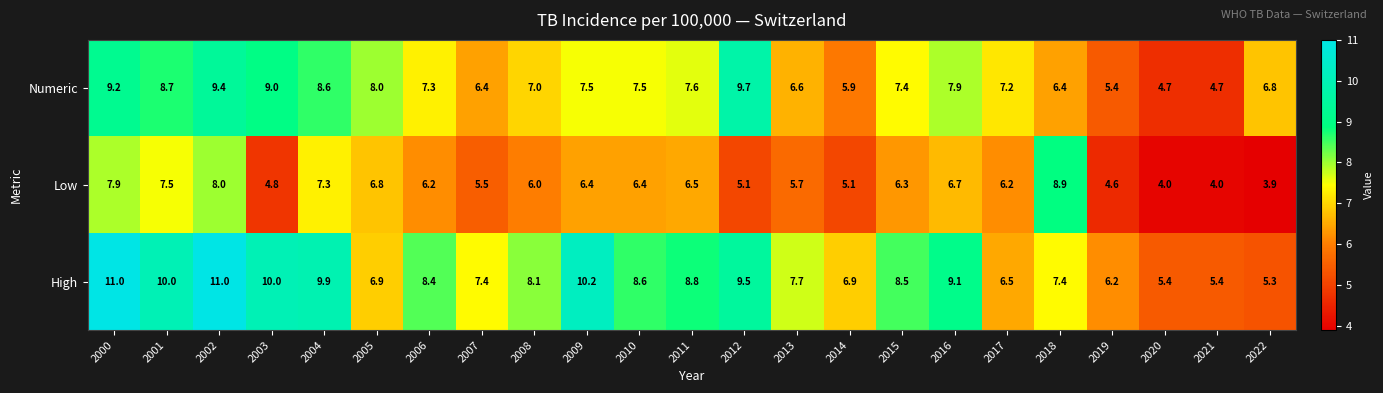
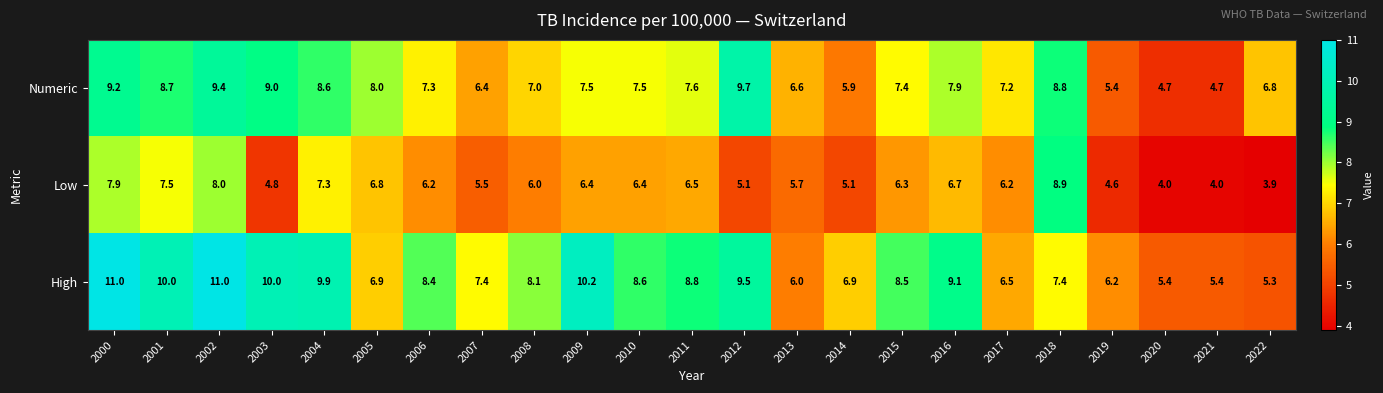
  {
    "Numeric": {
      "2000": 9.2,
      "2001": 8.7,
      "2002": 9.4,
      "2003": 9.0,
      "2004": 8.6,
      "2005": 8.0,
      "2006": 7.3,
      "2007": 6.4,
      "2008": 7.0,
      "2009": 7.5,
      "2010": 7.5,
      "2011": 7.6,
      "2012": 9.7,
      "2013": 6.6,
      "2014": 5.9,
      "2015": 7.4,
      "2016": 7.9,
      "2017": 7.2,
-     "2018": 6.4,
+     "2018": 8.8,
      "2019": 5.4,
      "2020": 4.7,
      "2021": 4.7,
      "2022": 6.8
    },
    "Low": {
      "2000": 7.9,
      "2001": 7.5,
      "2002": 8.0,
      "2003": 4.8,
      "2004": 7.3,
      "2005": 6.8,
      "2006": 6.2,
      "2007": 5.5,
      "2008": 6.0,
      "2009": 6.4,
      "2010": 6.4,
      "2011": 6.5,
      "2012": 5.1,
      "2013": 5.7,
      "2014": 5.1,
      "2015": 6.3,
      "2016": 6.7,
      "2017": 6.2,
      "2018": 8.9,
      "2019": 4.6,
      "2020": 4.0,
      "2021": 4.0,
      "2022": 3.9
    },
    "High": {
      "2000": 11.0,
      "2001": 10.0,
      "2002": 11.0,
      "2003": 10.0,
      "2004": 9.9,
      "2005": 6.9,
      "2006": 8.4,
      "2007": 7.4,
      "2008": 8.1,
      "2009": 10.2,
      "2010": 8.6,
      "2011": 8.8,
      "2012": 9.5,
-     "2013": 7.7,
+     "2013": 6.0,
      "2014": 6.9,
      "2015": 8.5,
      "2016": 9.1,
      "2017": 6.5,
      "2018": 7.4,
      "2019": 6.2,
      "2020": 5.4,
      "2021": 5.4,
      "2022": 5.3
    }
  }
